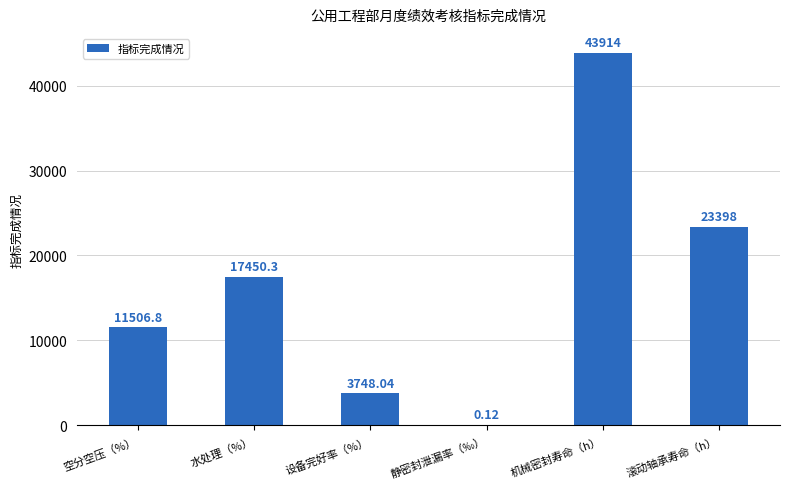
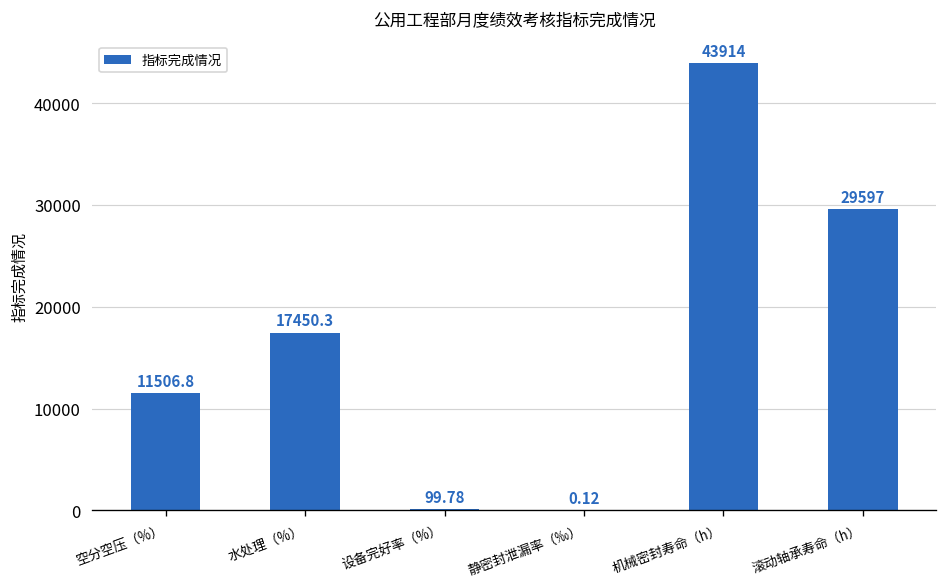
  {
    "空分空压（%）": 11506.8,
    "水处理（%）": 17450.3,
-   "设备完好率（%）": 3748.04,
+   "设备完好率（%）": 99.78,
    "静密封泄漏率（‰）": 0.12,
    "机械密封寿命（h）": 43914,
-   "滚动轴承寿命（h）": 23398
+   "滚动轴承寿命（h）": 29597
  }
